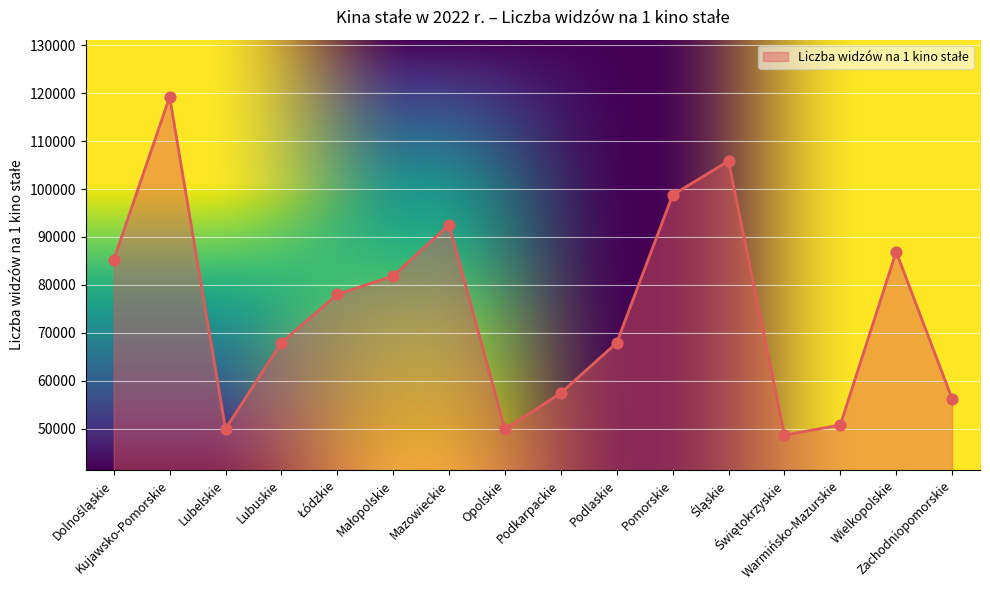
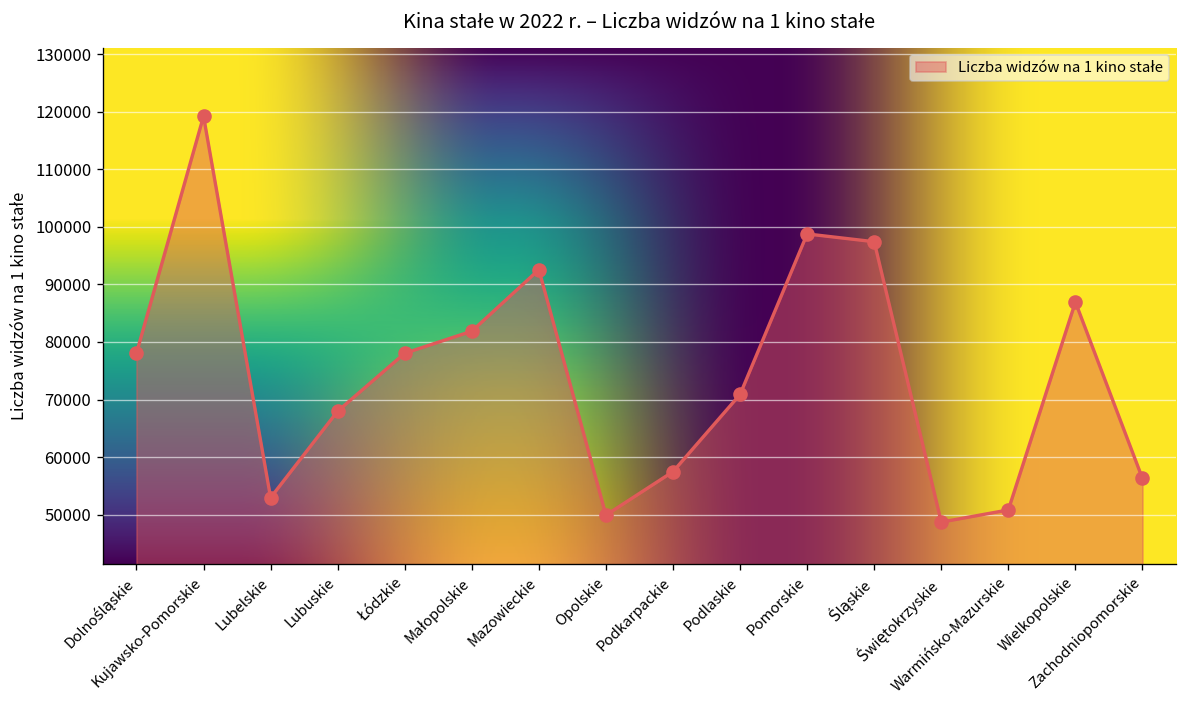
  {
-   "Dolnośląskie": 85000,
+   "Dolnośląskie": 78000,
    "Kujawsko-Pomorskie": 119000,
-   "Lubelskie": 50000,
+   "Lubelskie": 53000,
    "Lubuskie": 68000,
    "Łódzkie": 78000,
    "Małopolskie": 82000,
    "Mazowieckie": 93000,
    "Opolskie": 50000,
    "Podkarpackie": 57000,
-   "Podlaskie": 68000,
+   "Podlaskie": 71000,
    "Pomorskie": 99000,
-   "Śląskie": 106000,
+   "Śląskie": 97000,
    "Świętokrzyskie": 49000,
    "Warmińsko-Mazurskie": 51000,
    "Wielkopolskie": 87000,
    "Zachodniopomorskie": 56000
  }
